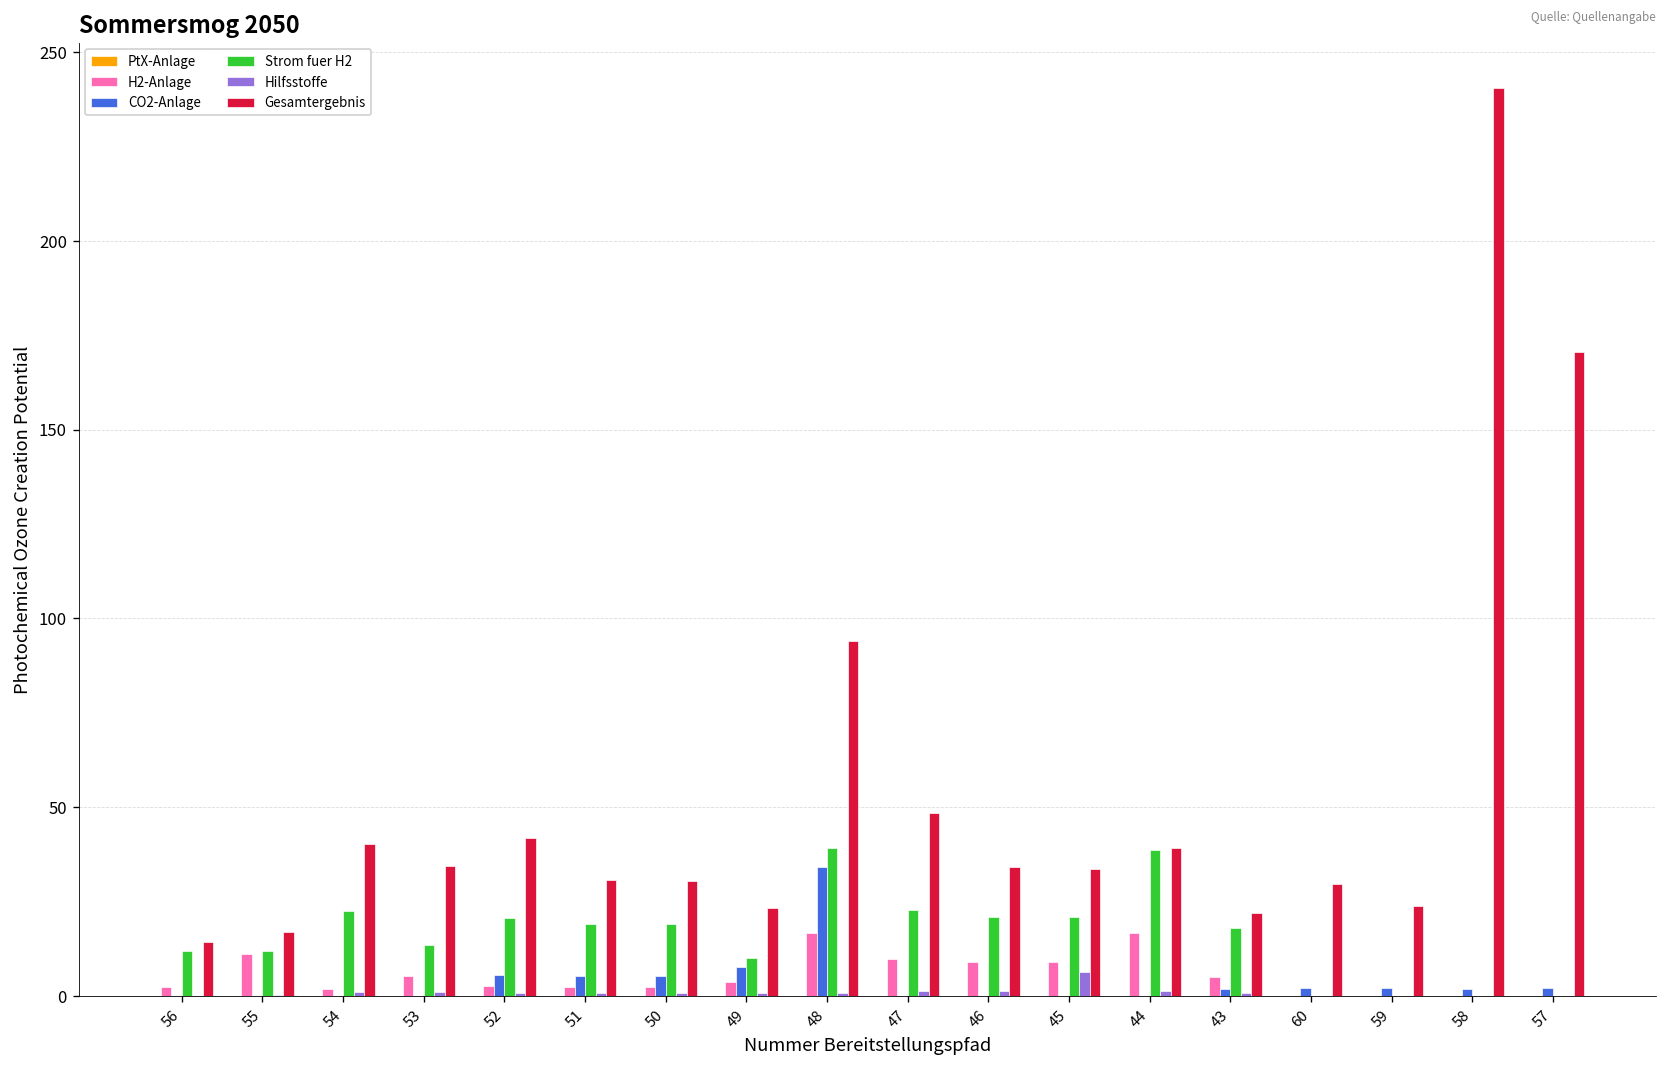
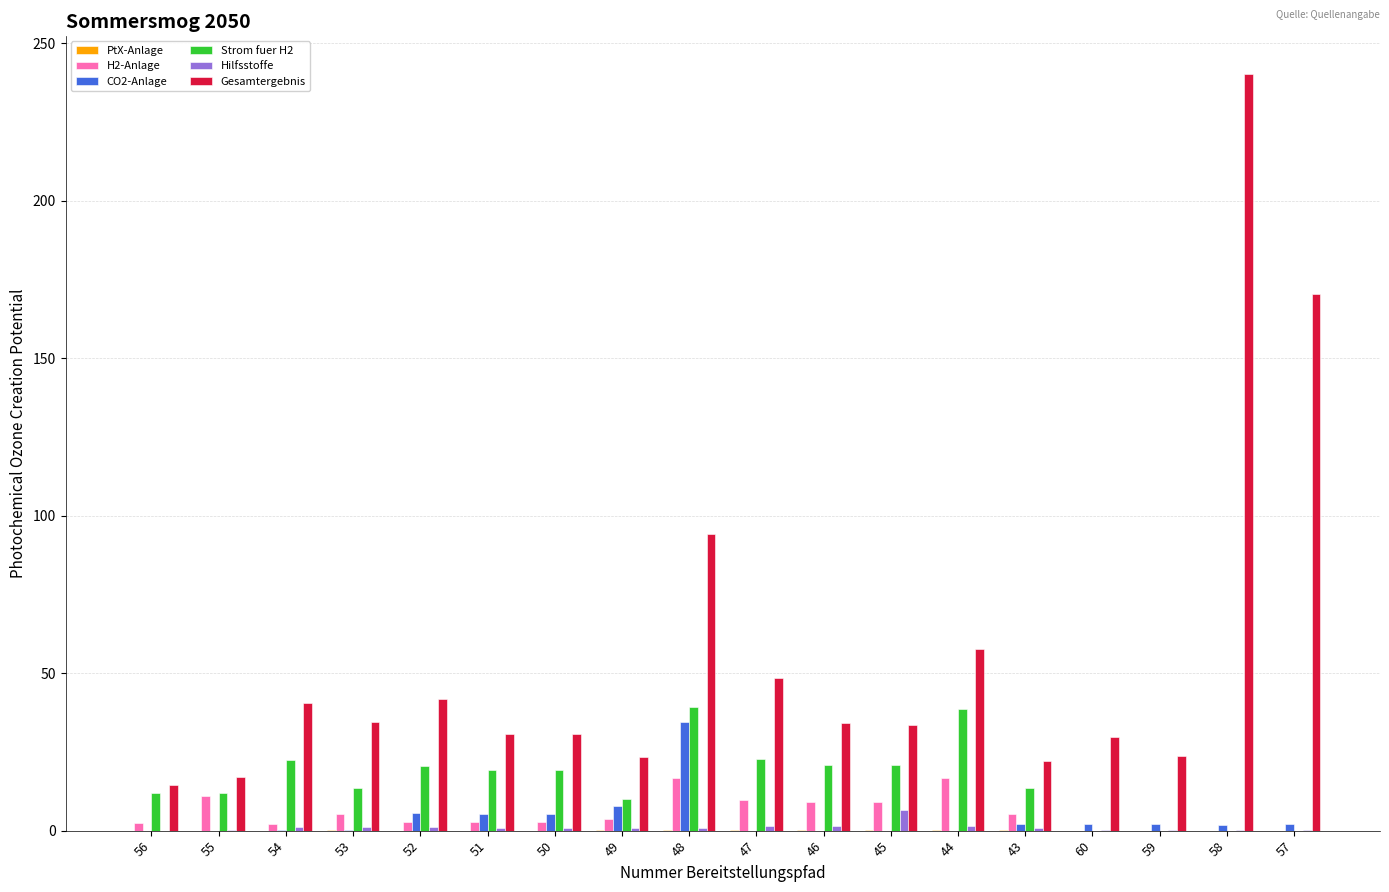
  {
    "PtX-Anlage": {
      "56": 0,
      "55": 0,
      "60": 0,
      "59": 0,
      "58": 0,
      "57": 0
    },
    "H2-Anlage": {
      "56": 2,
      "55": 11,
      "54": 2,
      "53": 5,
      "52": 3,
      "51": 3,
      "50": 3,
      "49": 4,
      "48": 17,
      "47": 10,
      "46": 9,
      "45": 9,
      "44": 17,
      "43": 5,
      "60": 0,
      "59": 0,
      "58": 0,
      "57": 0
    },
    "CO2-Anlage": {
      "56": 0,
      "55": 0,
      "52": 6,
      "51": 5,
      "50": 5,
      "49": 8,
      "48": 34,
      "43": 2,
      "60": 2,
      "59": 2,
      "58": 2,
      "57": 2
    },
    "Strom fuer H2": {
      "56": 12,
      "55": 12,
      "54": 23,
      "53": 14,
      "52": 21,
      "51": 19,
      "50": 19,
      "49": 10,
      "48": 39,
      "47": 23,
      "46": 21,
      "45": 21,
      "44": 39,
-     "43": 18,
+     "43": 13,
      "60": 0,
      "59": 0,
      "58": 0,
      "57": 0
    },
    "Hilfsstoffe": {
      "54": 1,
      "53": 1,
      "52": 1,
      "51": 1,
      "50": 1,
      "49": 1,
      "48": 1,
      "47": 2,
      "46": 1,
      "45": 7,
      "44": 1,
      "43": 1
    },
    "Gesamtergebnis": {
      "56": 14,
      "55": 17,
      "54": 40,
      "53": 35,
      "52": 42,
      "51": 31,
      "50": 31,
      "49": 24,
      "48": 94,
      "47": 49,
      "46": 34,
      "45": 34,
-     "44": 39,
+     "44": 58,
      "43": 22,
      "60": 30,
      "59": 24,
      "58": 240,
      "57": 171
    }
  }
